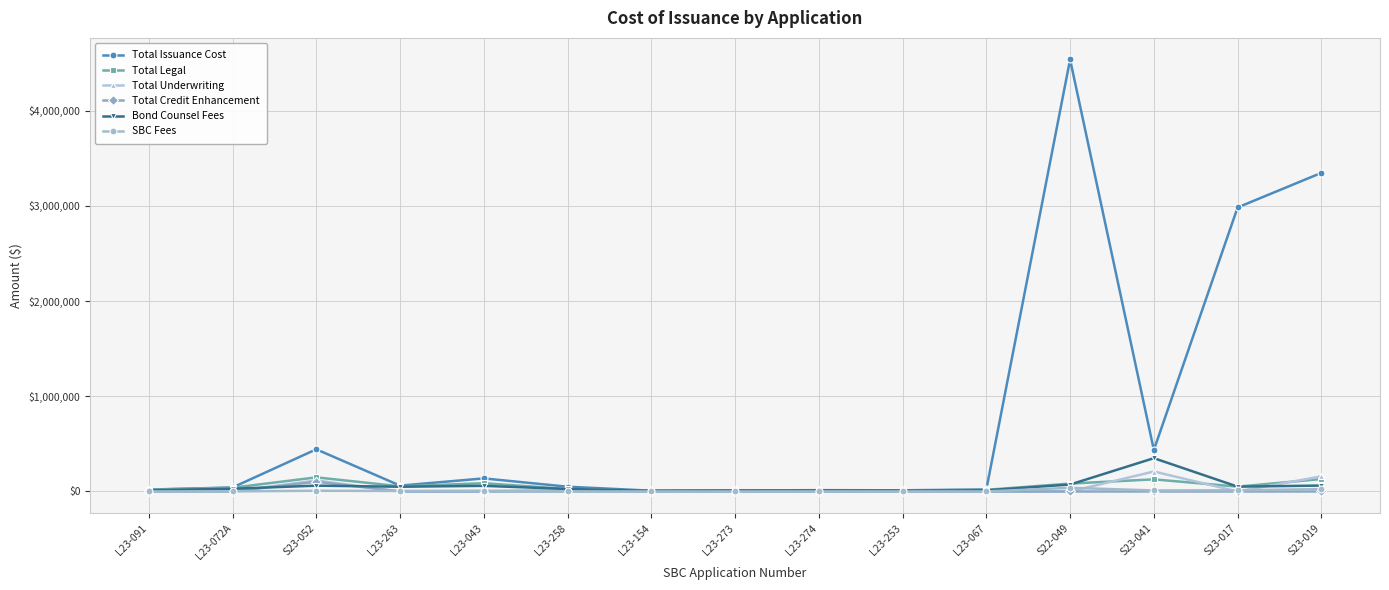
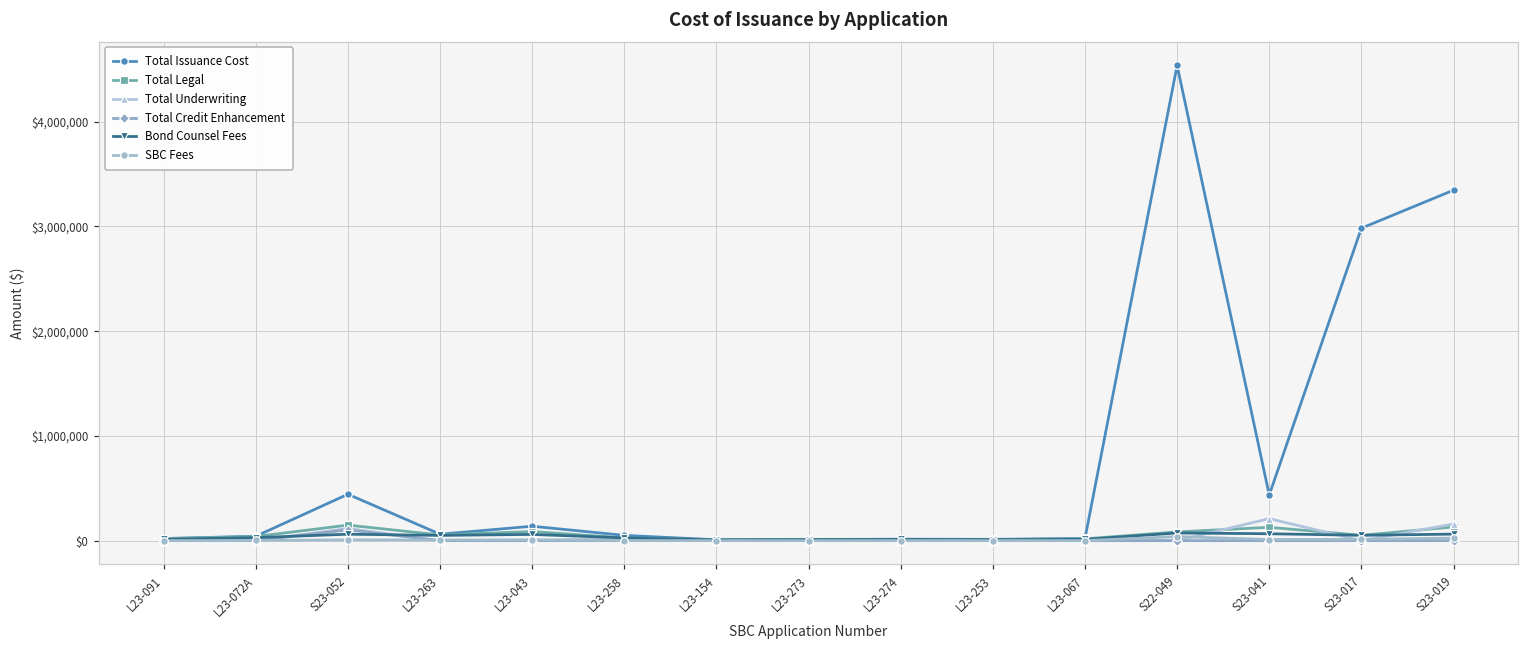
  {
    "Bond Counsel Fees": {
      "S23-052": "$100,000",
      "L23-043": "$100,000",
-     "S23-041": "$300,000",
+     "S23-041": "$100,000",
      "S23-019": "$100,000"
    }
  }
